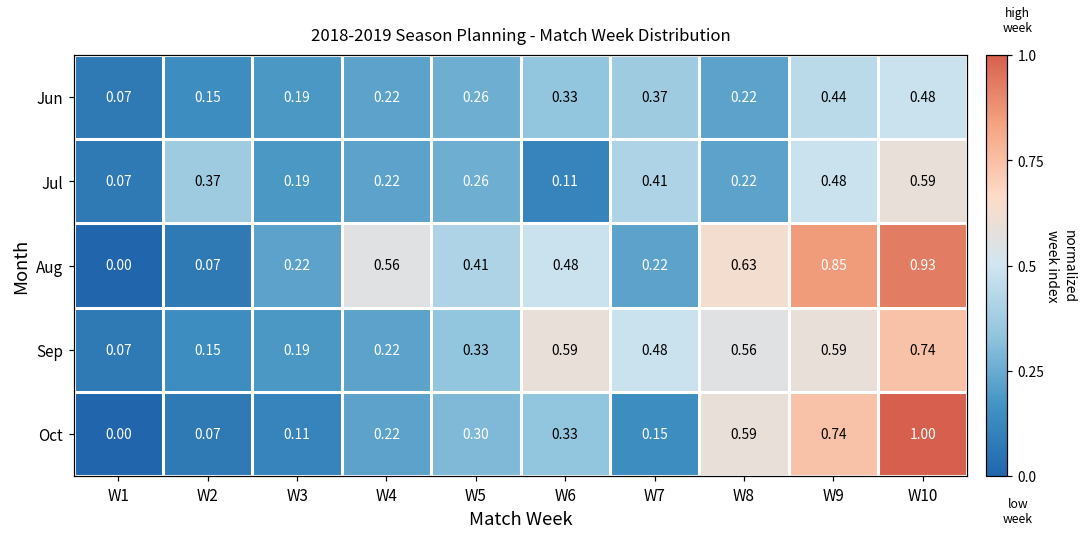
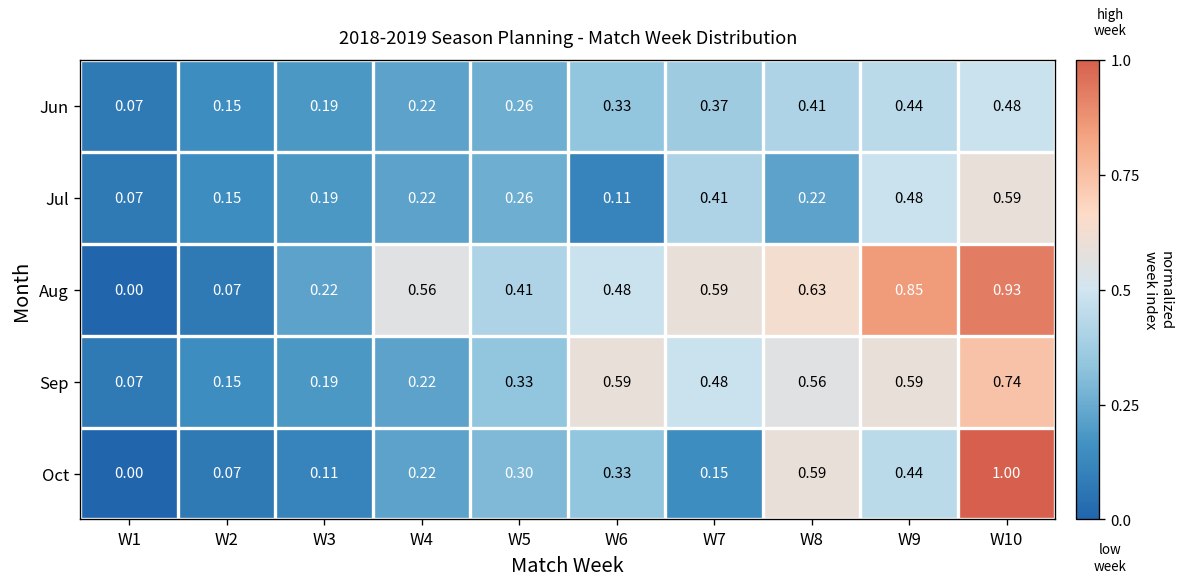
  {
    "Jun": {
      "W1": 0.07,
      "W2": 0.15,
      "W3": 0.19,
      "W4": 0.22,
      "W5": 0.26,
      "W6": 0.33,
      "W7": 0.37,
-     "W8": 0.22,
+     "W8": 0.41,
      "W9": 0.44,
      "W10": 0.48
    },
    "Jul": {
      "W1": 0.07,
-     "W2": 0.37,
+     "W2": 0.15,
      "W3": 0.19,
      "W4": 0.22,
      "W5": 0.26,
      "W6": 0.11,
      "W7": 0.41,
      "W8": 0.22,
      "W9": 0.48,
      "W10": 0.59
    },
    "Aug": {
      "W1": 0.00,
      "W2": 0.07,
      "W3": 0.22,
      "W4": 0.56,
      "W5": 0.41,
      "W6": 0.48,
-     "W7": 0.22,
+     "W7": 0.59,
      "W8": 0.63,
      "W9": 0.85,
      "W10": 0.93
    },
    "Sep": {
      "W1": 0.07,
      "W2": 0.15,
      "W3": 0.19,
      "W4": 0.22,
      "W5": 0.33,
      "W6": 0.59,
      "W7": 0.48,
      "W8": 0.56,
      "W9": 0.59,
      "W10": 0.74
    },
    "Oct": {
      "W1": 0.00,
      "W2": 0.07,
      "W3": 0.11,
      "W4": 0.22,
      "W5": 0.30,
      "W6": 0.33,
      "W7": 0.15,
      "W8": 0.59,
-     "W9": 0.74,
+     "W9": 0.44,
      "W10": 1.00
    }
  }
